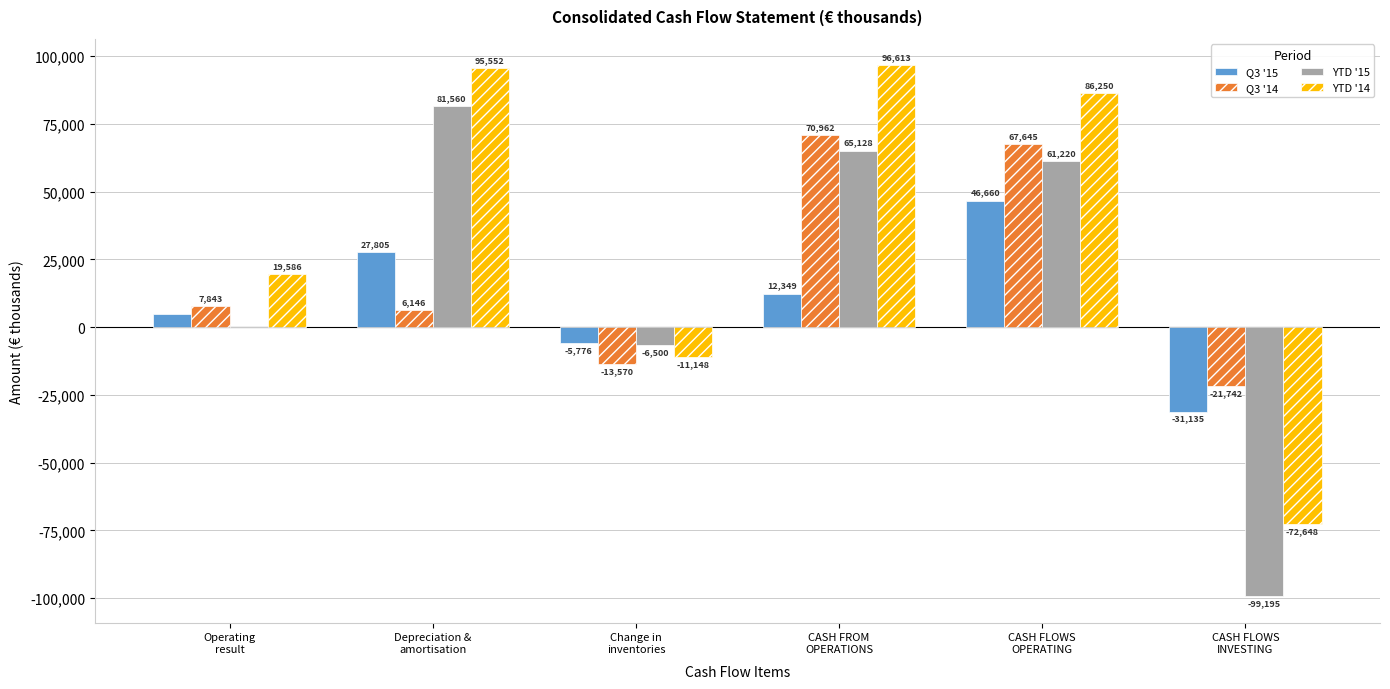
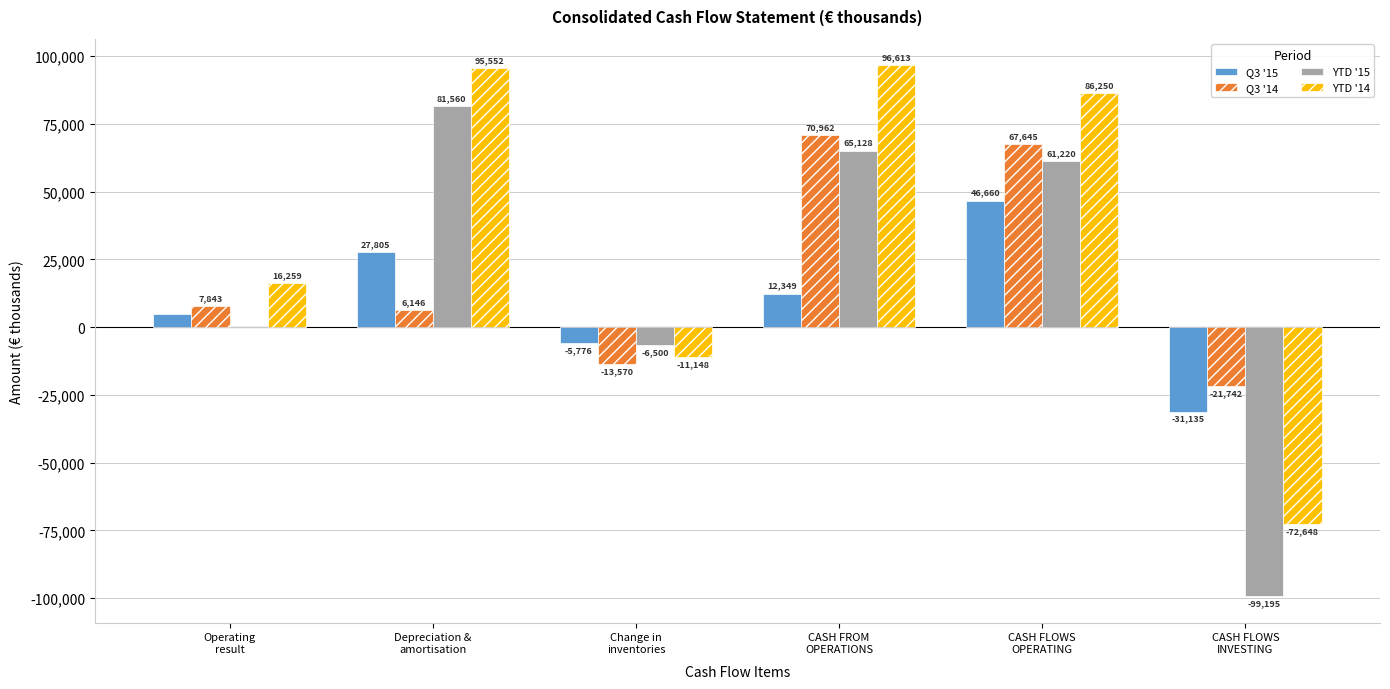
  {
    "Q3 '15": {
      "Depreciation & amortisation": "27,805",
      "Change in inventories": "-5,776",
      "CASH FROM OPERATIONS": "12,349",
      "CASH FLOWS OPERATING": "46,660",
      "CASH FLOWS INVESTING": "-31,135"
    },
    "Q3 '14": {
      "Operating result": "7,843",
      "Depreciation & amortisation": "6,146",
      "Change in inventories": "-13,570",
      "CASH FROM OPERATIONS": "70,962",
      "CASH FLOWS OPERATING": "67,645",
      "CASH FLOWS INVESTING": "-21,742"
    },
    "YTD '15": {
      "Depreciation & amortisation": "81,560",
      "Change in inventories": "-6,500",
      "CASH FROM OPERATIONS": "65,128",
      "CASH FLOWS OPERATING": "61,220",
      "CASH FLOWS INVESTING": "-99,195"
    },
    "YTD '14": {
-     "Operating result": "19,586",
+     "Operating result": "16,259",
      "Depreciation & amortisation": "95,552",
      "Change in inventories": "-11,148",
      "CASH FROM OPERATIONS": "96,613",
      "CASH FLOWS OPERATING": "86,250",
      "CASH FLOWS INVESTING": "-72,648"
    }
  }
